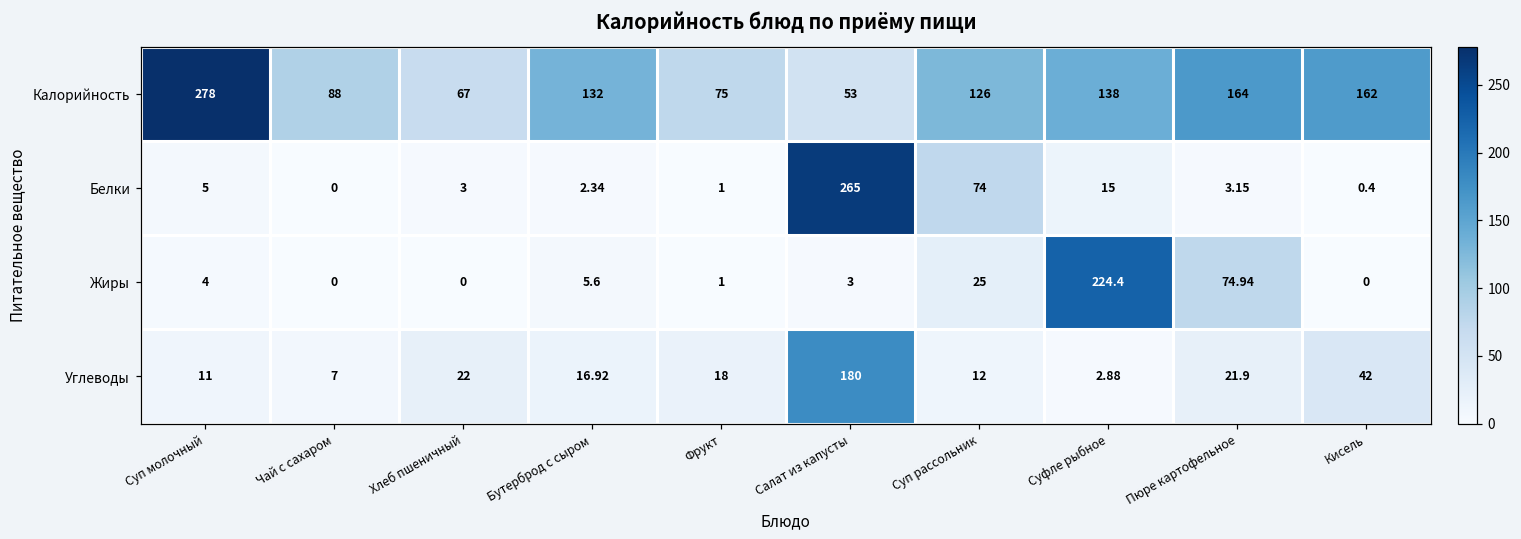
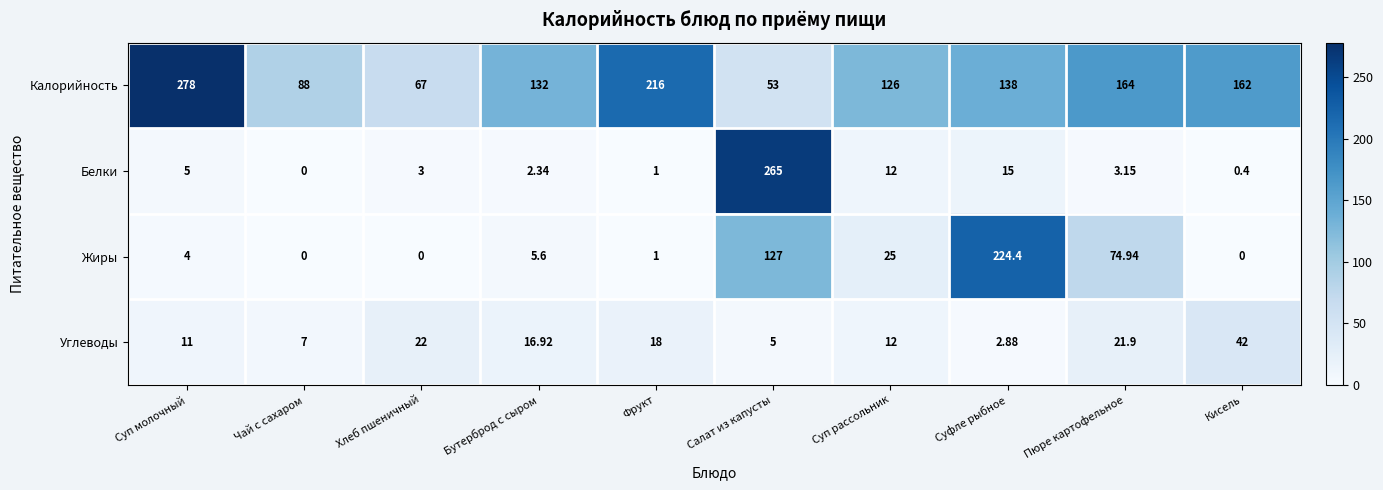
  {
    "Калорийность": {
      "Суп молочный": 278,
      "Чай с сахаром": 88,
      "Хлеб пшеничный": 67,
      "Бутерброд с сыром": 132,
-     "Фрукт": 75,
+     "Фрукт": 216,
      "Салат из капусты": 53,
      "Суп рассольник": 126,
      "Суфле рыбное": 138,
      "Пюре картофельное": 164,
      "Кисель": 162
    },
    "Белки": {
      "Суп молочный": 5,
      "Чай с сахаром": 0,
      "Хлеб пшеничный": 3,
      "Бутерброд с сыром": 2.34,
      "Фрукт": 1,
      "Салат из капусты": 265,
-     "Суп рассольник": 74,
+     "Суп рассольник": 12,
      "Суфле рыбное": 15,
      "Пюре картофельное": 3.15,
      "Кисель": 0.4
    },
    "Жиры": {
      "Суп молочный": 4,
      "Чай с сахаром": 0,
      "Хлеб пшеничный": 0,
      "Бутерброд с сыром": 5.6,
      "Фрукт": 1,
-     "Салат из капусты": 3,
+     "Салат из капусты": 127,
      "Суп рассольник": 25,
      "Суфле рыбное": 224.4,
      "Пюре картофельное": 74.94,
      "Кисель": 0
    },
    "Углеводы": {
      "Суп молочный": 11,
      "Чай с сахаром": 7,
      "Хлеб пшеничный": 22,
      "Бутерброд с сыром": 16.92,
      "Фрукт": 18,
-     "Салат из капусты": 180,
+     "Салат из капусты": 5,
      "Суп рассольник": 12,
      "Суфле рыбное": 2.88,
      "Пюре картофельное": 21.9,
      "Кисель": 42
    }
  }
